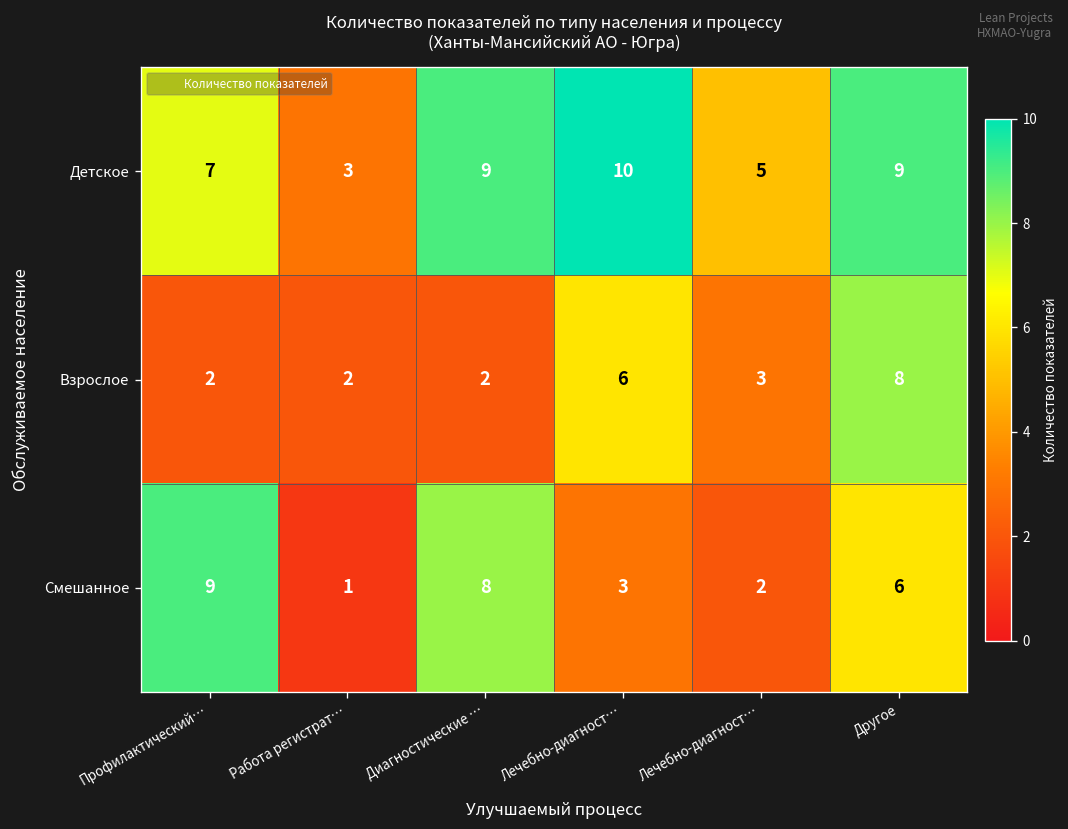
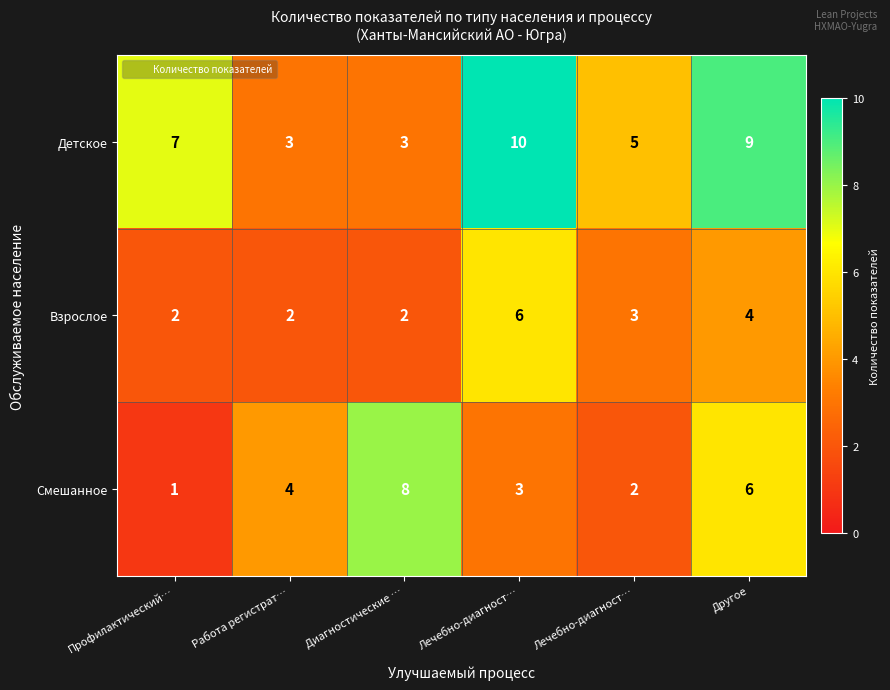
  {
    "Детское": {
      "Профилактический…": 7,
      "Работа регистрат…": 3,
-     "Диагностические …": 9,
+     "Диагностические …": 3,
      "Другое": 9
    },
    "Взрослое": {
      "Профилактический…": 2,
      "Работа регистрат…": 2,
      "Диагностические …": 2,
-     "Другое": 8
+     "Другое": 4
    },
    "Смешанное": {
-     "Профилактический…": 9,
-     "Работа регистрат…": 1,
+     "Профилактический…": 1,
+     "Работа регистрат…": 4,
      "Диагностические …": 8,
      "Другое": 6
    }
  }
